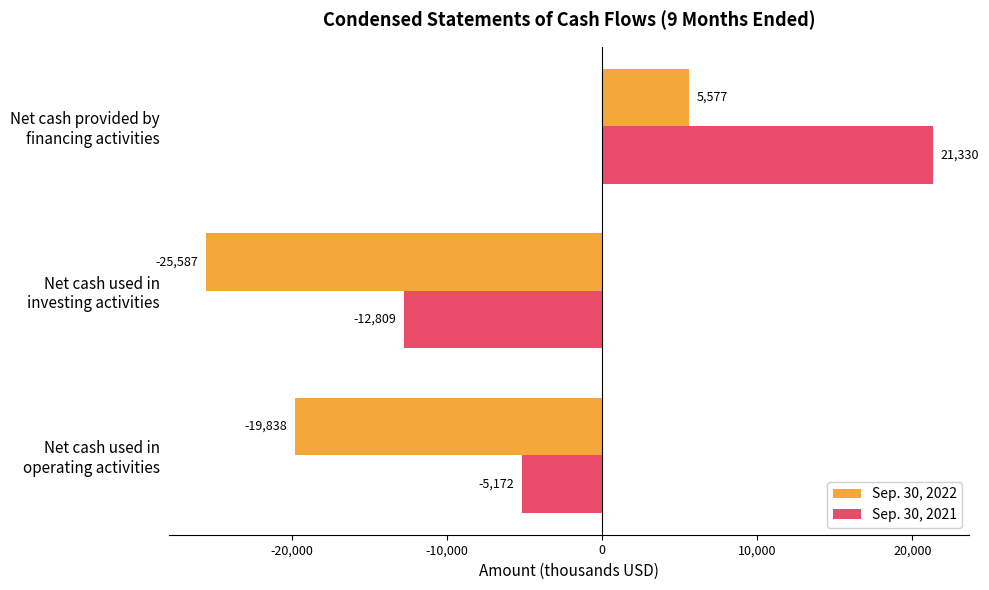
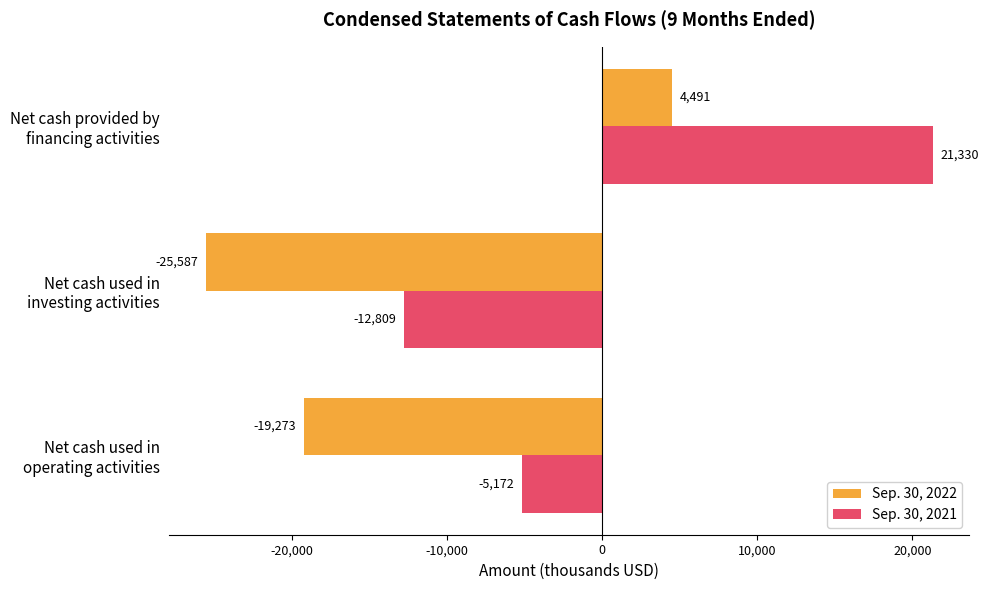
  {
    "Sep. 30, 2022": {
-     "Net cash provided by financing activities": "5,577",
+     "Net cash provided by financing activities": "4,491",
      "Net cash used in investing activities": "-25,587",
-     "Net cash used in operating activities": "-19,838"
+     "Net cash used in operating activities": "-19,273"
    },
    "Sep. 30, 2021": {
      "Net cash provided by financing activities": "21,330",
      "Net cash used in investing activities": "-12,809",
      "Net cash used in operating activities": "-5,172"
    }
  }
